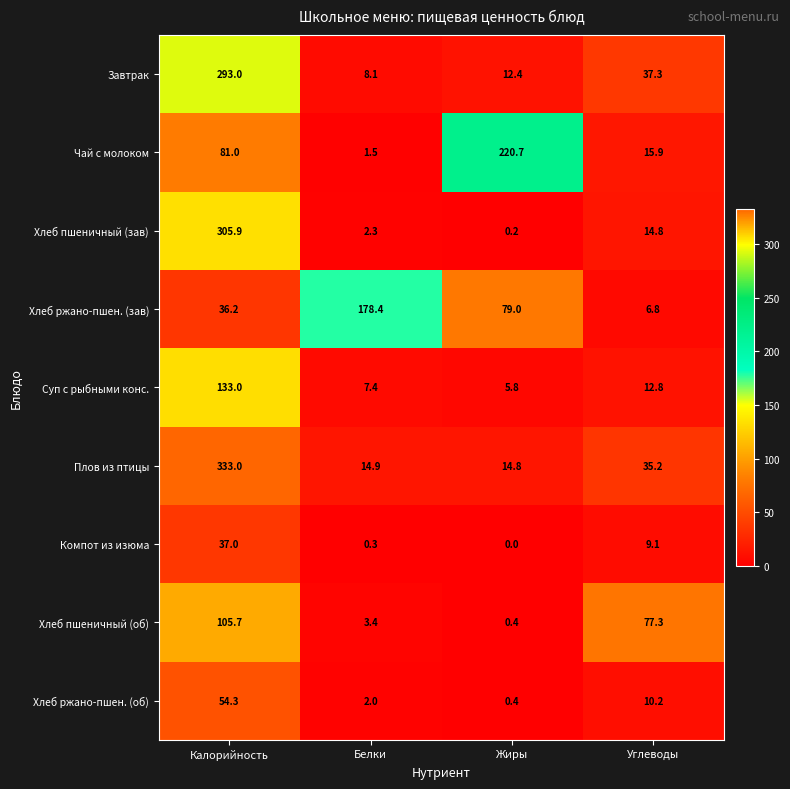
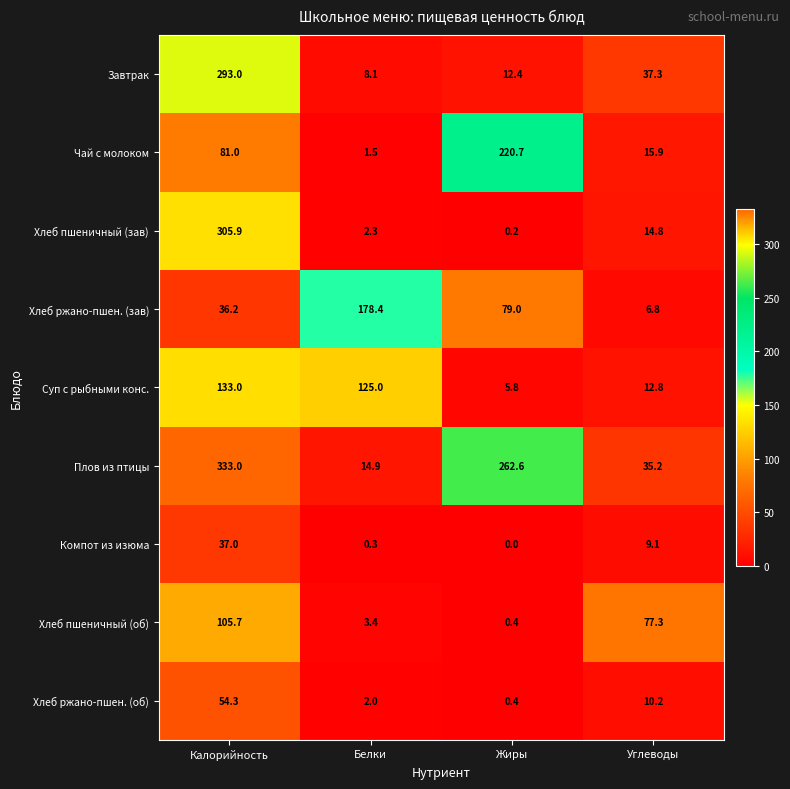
  {
    "Завтрак": {
      "Калорийность": 293.0,
      "Белки": 8.1,
      "Жиры": 12.4,
      "Углеводы": 37.3
    },
    "Чай с молоком": {
      "Калорийность": 81.0,
      "Белки": 1.5,
      "Жиры": 220.7,
      "Углеводы": 15.9
    },
    "Хлеб пшеничный (зав)": {
      "Калорийность": 305.9,
      "Белки": 2.3,
      "Жиры": 0.2,
      "Углеводы": 14.8
    },
    "Хлеб ржано-пшен. (зав)": {
      "Калорийность": 36.2,
      "Белки": 178.4,
      "Жиры": 79.0,
      "Углеводы": 6.8
    },
    "Суп с рыбными конс.": {
      "Калорийность": 133.0,
-     "Белки": 7.4,
+     "Белки": 125.0,
      "Жиры": 5.8,
      "Углеводы": 12.8
    },
    "Плов из птицы": {
      "Калорийность": 333.0,
      "Белки": 14.9,
-     "Жиры": 14.8,
+     "Жиры": 262.6,
      "Углеводы": 35.2
    },
    "Компот из изюма": {
      "Калорийность": 37.0,
      "Белки": 0.3,
      "Жиры": 0.0,
      "Углеводы": 9.1
    },
    "Хлеб пшеничный (об)": {
      "Калорийность": 105.7,
      "Белки": 3.4,
      "Жиры": 0.4,
      "Углеводы": 77.3
    },
    "Хлеб ржано-пшен. (об)": {
      "Калорийность": 54.3,
      "Белки": 2.0,
      "Жиры": 0.4,
      "Углеводы": 10.2
    }
  }
